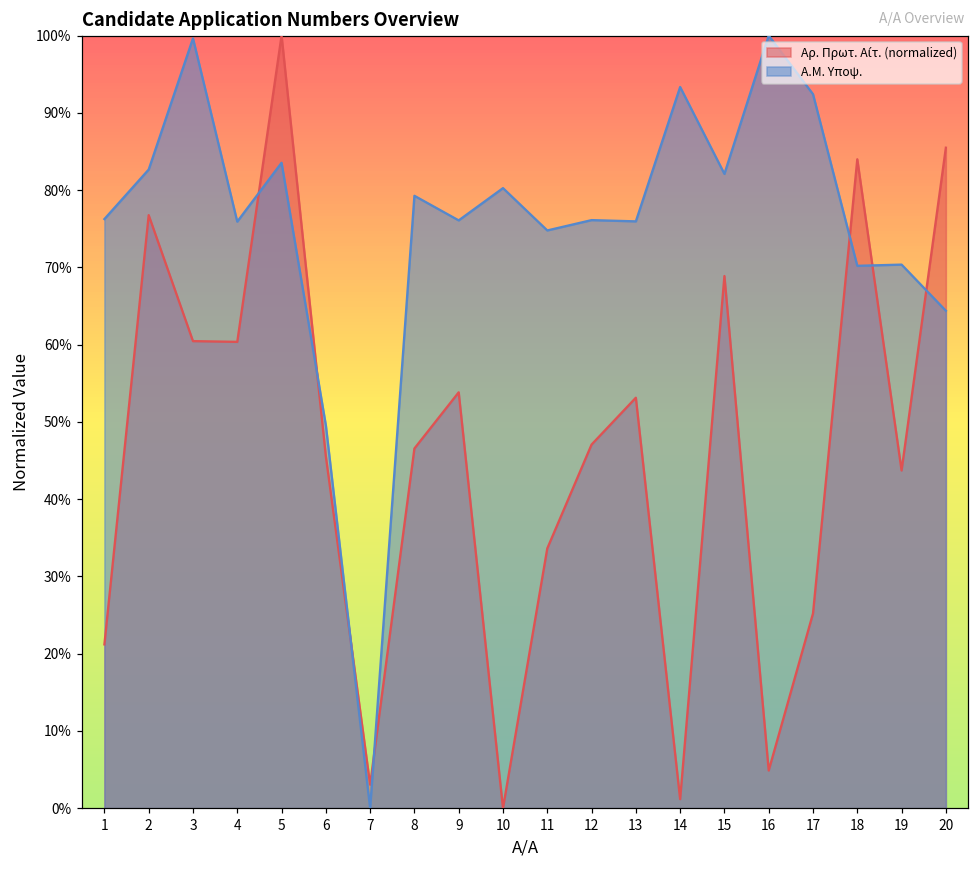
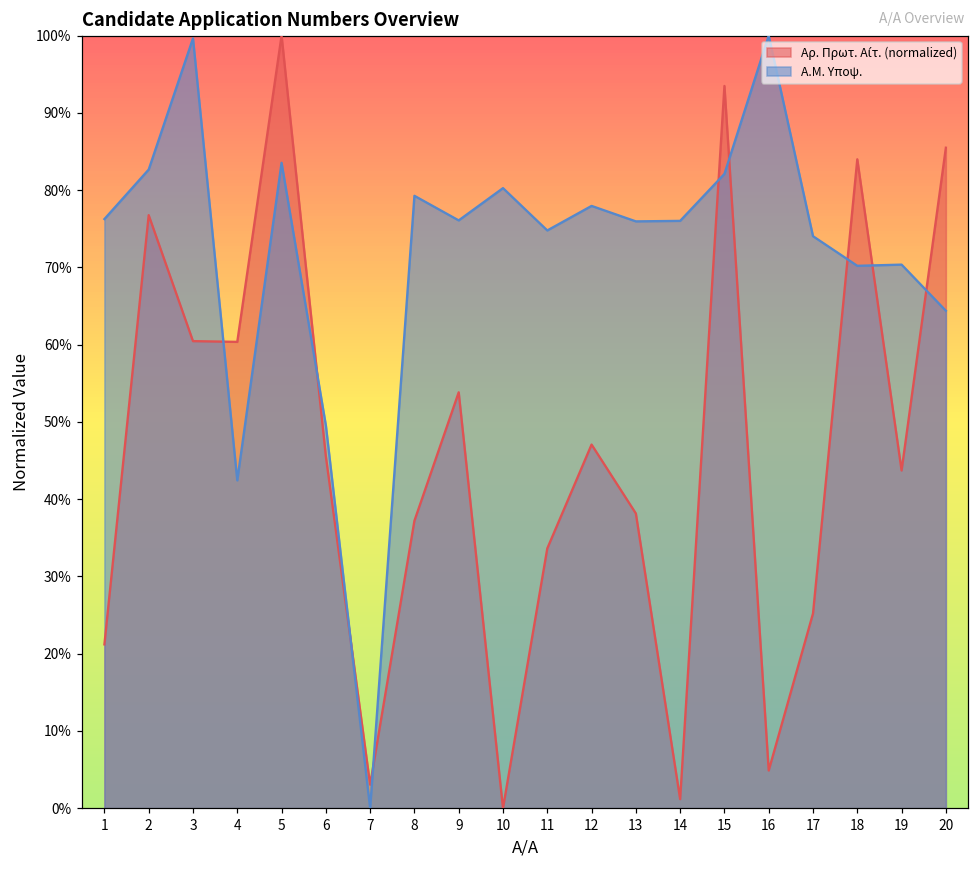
  {
    "Αρ. Πρωτ. Αίτ. (normalized)": {
      "1": "21%",
      "2": "77%",
      "3": "60%",
      "4": "60%",
      "5": "100%",
      "6": "46%",
      "7": "3%",
-     "8": "47%",
+     "8": "37%",
      "9": "54%",
      "10": "0%",
      "11": "34%",
      "12": "47%",
-     "13": "53%",
+     "13": "38%",
      "14": "1%",
-     "15": "69%",
+     "15": "93%",
      "16": "5%",
      "17": "25%",
      "18": "84%",
      "19": "44%",
      "20": "85%"
    },
    "A.M. Υποψ.": {
      "1": "76%",
      "2": "83%",
      "3": "100%",
-     "4": "76%",
+     "4": "42%",
      "5": "84%",
      "6": "50%",
      "7": "0%",
      "8": "79%",
      "9": "76%",
      "10": "80%",
      "11": "75%",
-     "12": "76%",
+     "12": "78%",
      "13": "76%",
-     "14": "93%",
+     "14": "76%",
      "15": "82%",
      "16": "100%",
-     "17": "92%",
+     "17": "74%",
      "18": "70%",
      "19": "70%",
      "20": "64%"
    }
  }
